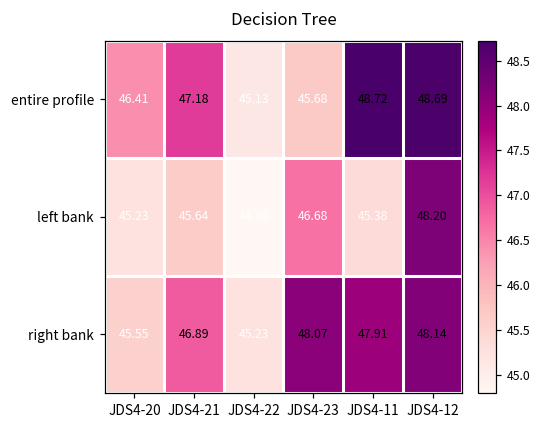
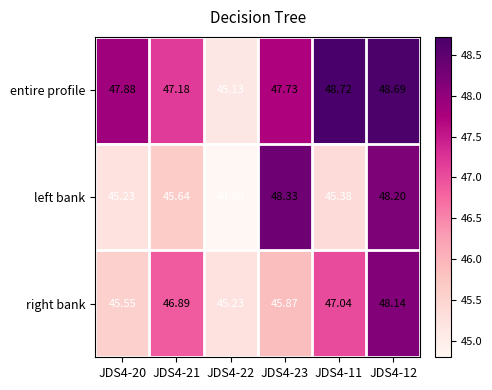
  {
    "entire profile": {
-     "JDS4-20": 46.41,
+     "JDS4-20": 47.88,
      "JDS4-21": 47.18,
-     "JDS4-23": 45.68,
+     "JDS4-23": 47.73,
      "JDS4-11": 48.72,
      "JDS4-12": 48.69
    },
    "left bank": {
      "JDS4-21": 45.64,
-     "JDS4-23": 46.68,
+     "JDS4-23": 48.33,
      "JDS4-12": 48.20
    },
    "right bank": {
      "JDS4-20": 45.55,
      "JDS4-21": 46.89,
-     "JDS4-23": 48.07,
-     "JDS4-11": 47.91,
+     "JDS4-23": 45.87,
+     "JDS4-11": 47.04,
      "JDS4-12": 48.14
    }
  }
